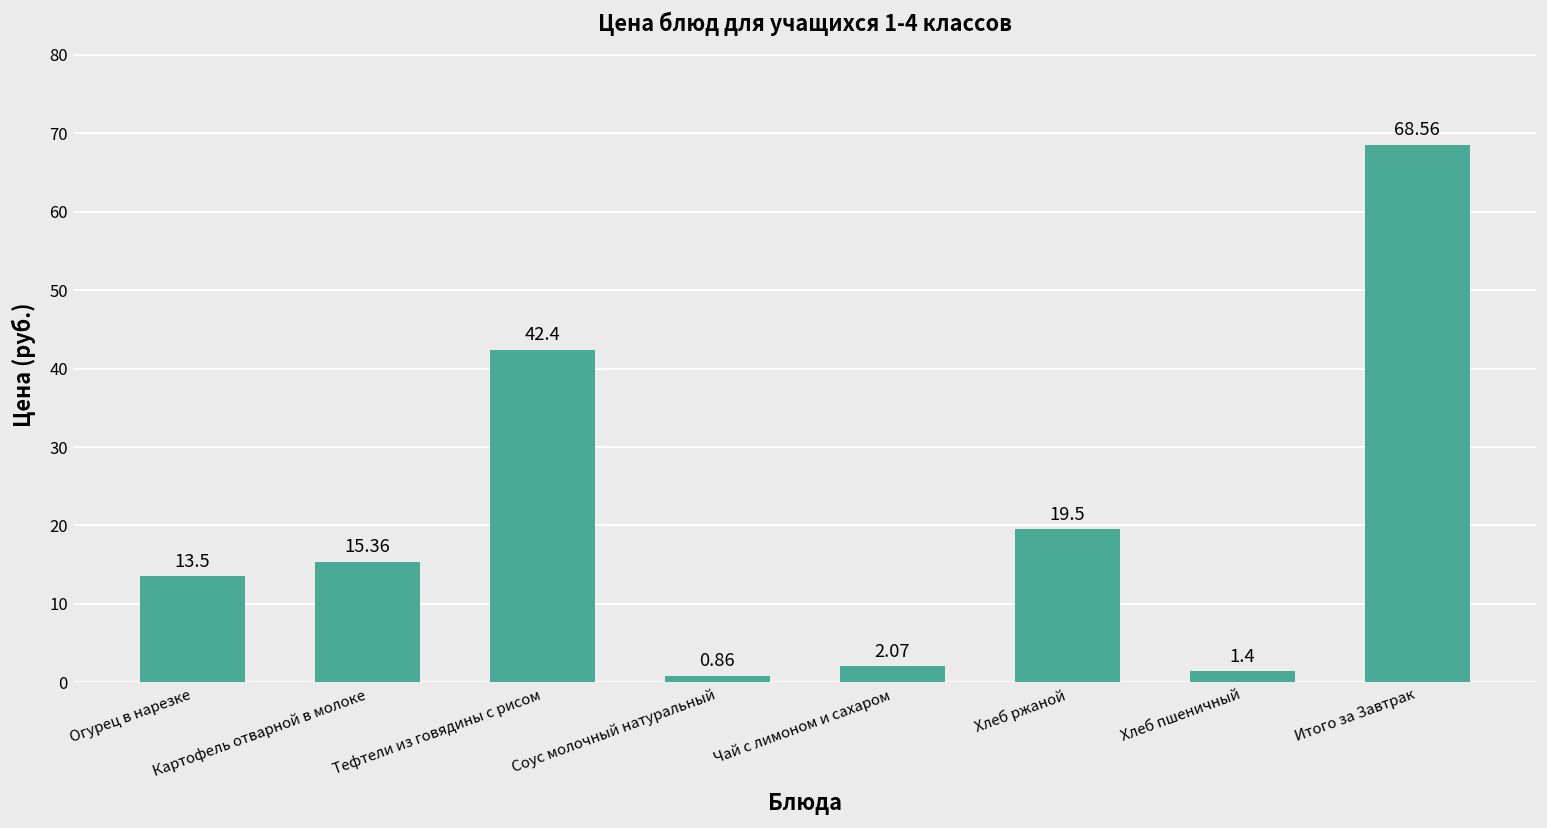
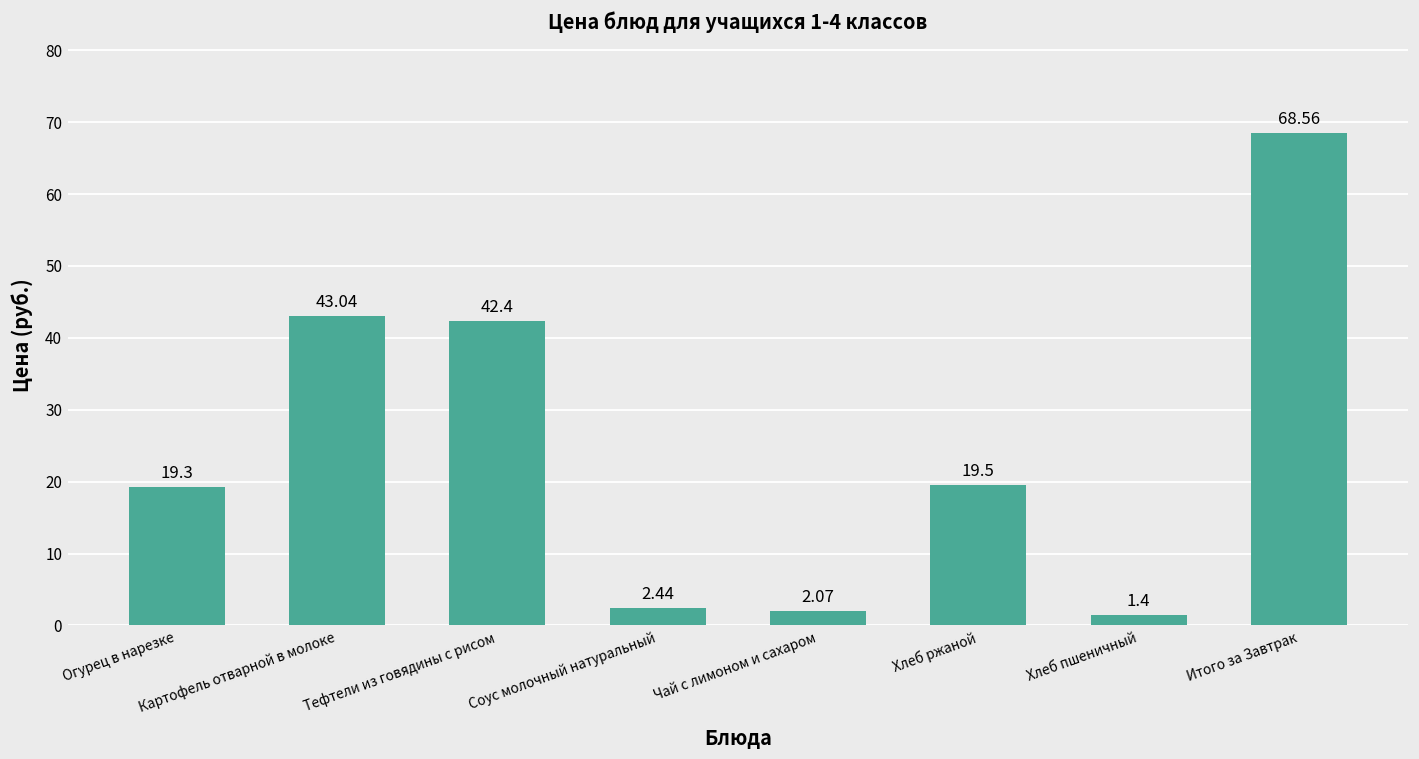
  {
-   "Огурец в нарезке": 13.5,
-   "Картофель отварной в молоке": 15.36,
+   "Огурец в нарезке": 19.3,
+   "Картофель отварной в молоке": 43.04,
    "Тефтели из говядины с рисом": 42.4,
-   "Соус молочный натуральный": 0.86,
+   "Соус молочный натуральный": 2.44,
    "Чай с лимоном и сахаром": 2.07,
    "Хлеб ржаной": 19.5,
    "Хлеб пшеничный": 1.4,
    "Итого за Завтрак": 68.56
  }
